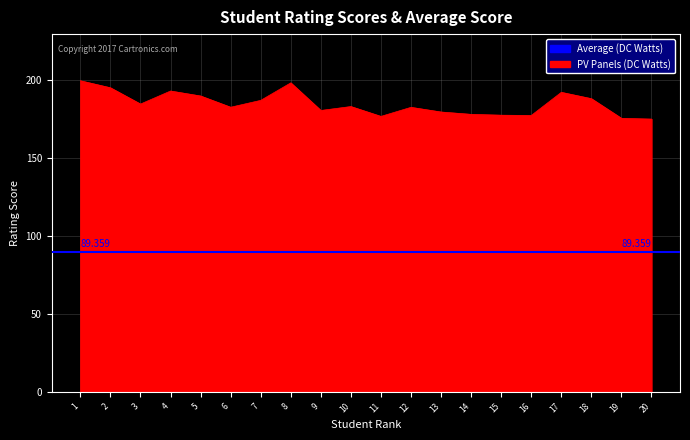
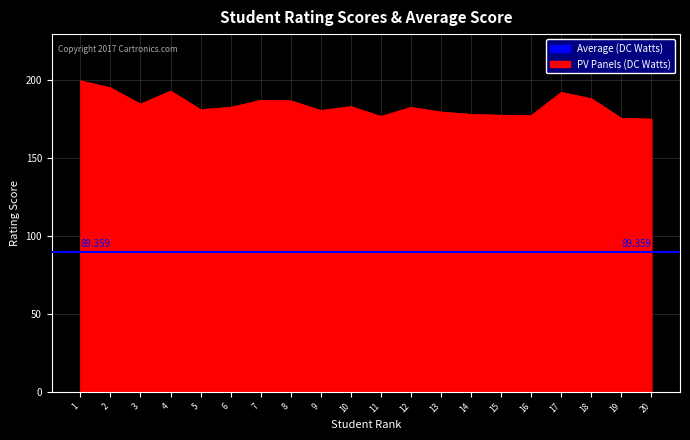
  {
    "1": 199,
    "2": 195,
    "3": 184,
    "4": 193,
-   "5": 190,
+   "5": 181,
    "6": 182,
    "7": 187,
-   "8": 198,
+   "8": 187,
    "9": 180,
    "10": 183,
    "11": 177,
    "12": 182,
    "13": 179,
    "14": 178,
    "15": 177,
    "16": 177,
    "17": 192,
    "18": 188,
    "19": 175,
    "20": 175
  }
